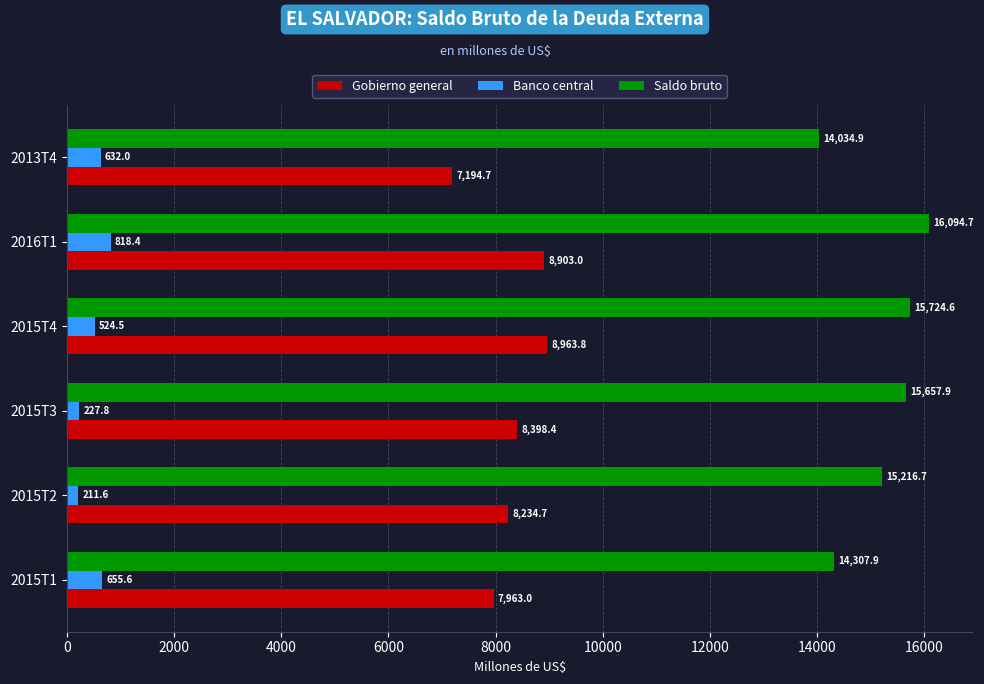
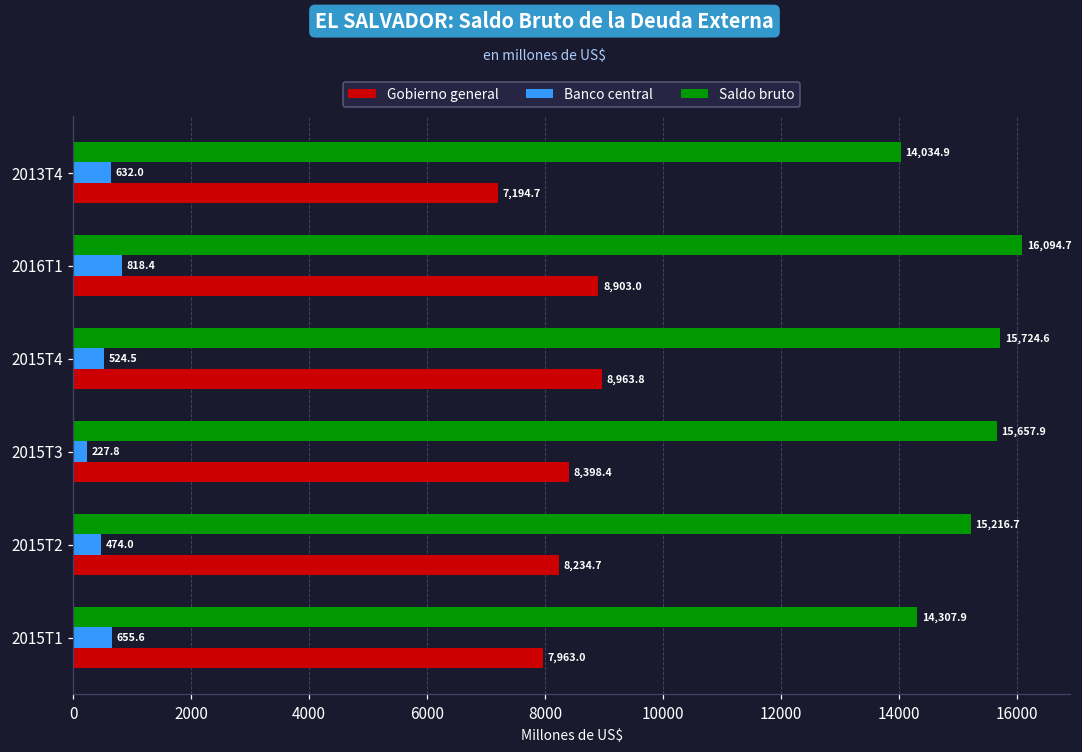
  {
    "Gobierno general": {
      "2013T4": "7,194.7",
      "2016T1": "8,903.0",
      "2015T4": "8,963.8",
      "2015T3": "8,398.4",
      "2015T2": "8,234.7",
      "2015T1": "7,963.0"
    },
    "Banco central": {
      "2013T4": "632.0",
      "2016T1": "818.4",
      "2015T4": "524.5",
      "2015T3": "227.8",
-     "2015T2": "211.6",
+     "2015T2": "474.0",
      "2015T1": "655.6"
    },
    "Saldo bruto": {
      "2013T4": "14,034.9",
      "2016T1": "16,094.7",
      "2015T4": "15,724.6",
      "2015T3": "15,657.9",
      "2015T2": "15,216.7",
      "2015T1": "14,307.9"
    }
  }
